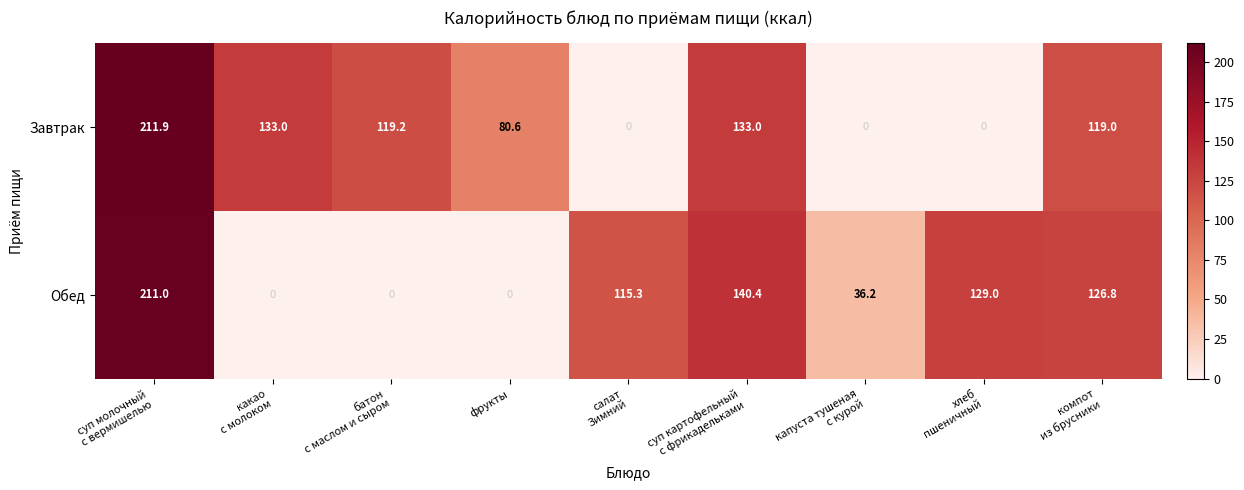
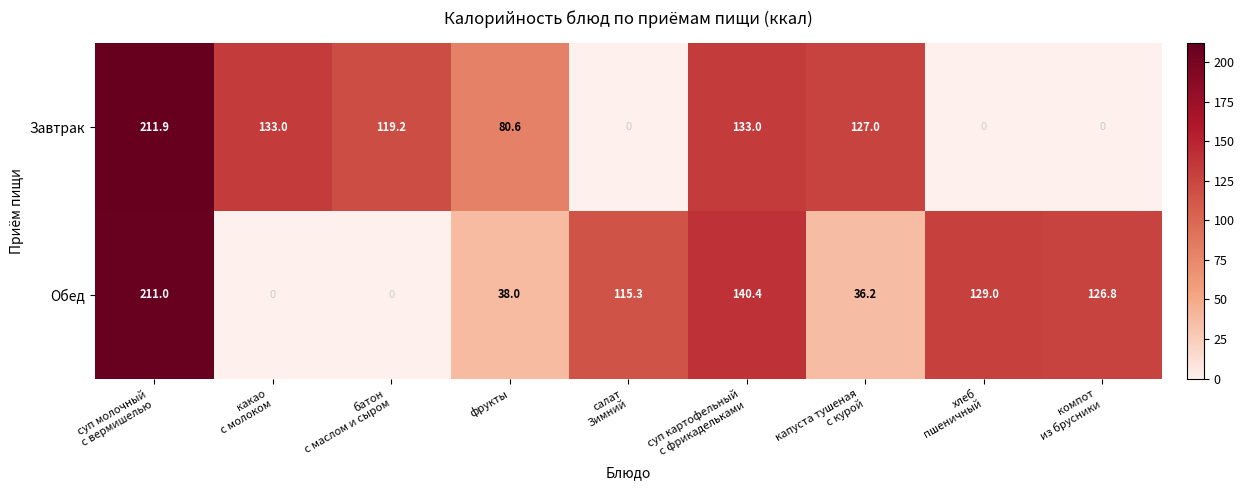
  {
    "Завтрак": {
      "суп молочный с вермишелью": 211.9,
      "какао с молоком": 133.0,
      "батон с маслом и сыром": 119.2,
      "фрукты": 80.6,
      "салат Зимний": 0,
      "суп картофельный с фрикадельками": 133.0,
-     "капуста тушеная с курой": 0,
+     "капуста тушеная с курой": 127.0,
      "хлеб пшеничный": 0,
-     "компот из брусники": 119.0
+     "компот из брусники": 0
    },
    "Обед": {
      "суп молочный с вермишелью": 211.0,
      "какао с молоком": 0,
      "батон с маслом и сыром": 0,
-     "фрукты": 0,
+     "фрукты": 38.0,
      "салат Зимний": 115.3,
      "суп картофельный с фрикадельками": 140.4,
      "капуста тушеная с курой": 36.2,
      "хлеб пшеничный": 129.0,
      "компот из брусники": 126.8
    }
  }
